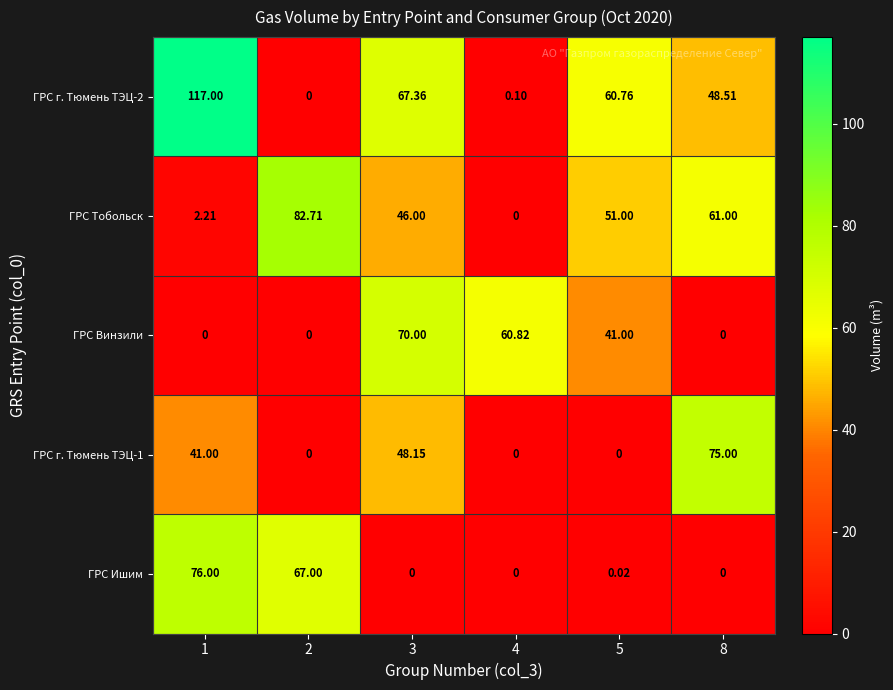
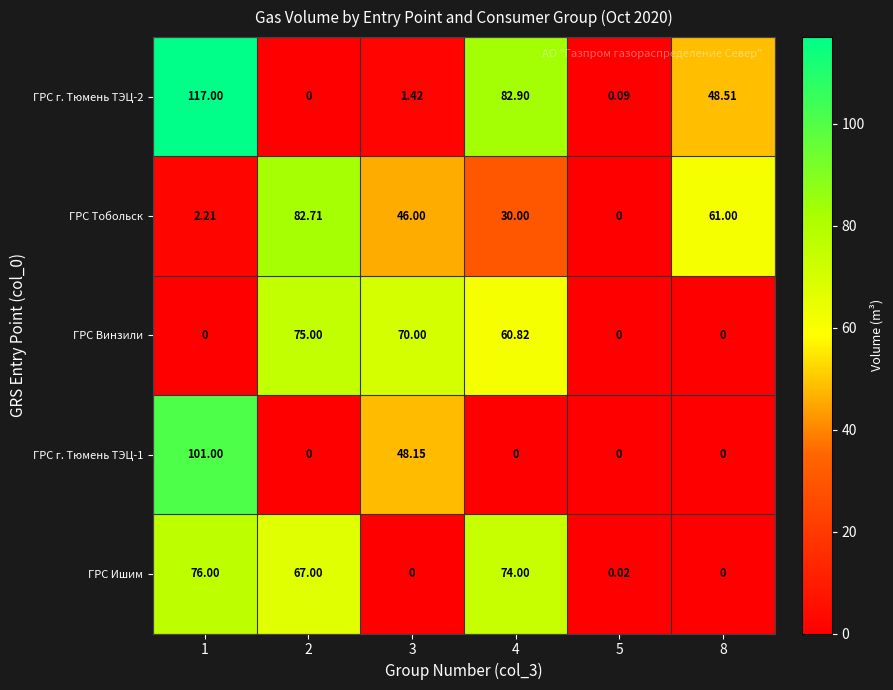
  {
    "ГРС г. Тюмень ТЭЦ-2": {
      "1": 117.00,
      "2": 0,
-     "3": 67.36,
-     "4": 0.10,
-     "5": 60.76,
+     "3": 1.42,
+     "4": 82.90,
+     "5": 0.09,
      "8": 48.51
    },
    "ГРС Тобольск": {
      "1": 2.21,
      "2": 82.71,
      "3": 46.00,
-     "4": 0,
-     "5": 51.00,
+     "4": 30.00,
+     "5": 0,
      "8": 61.00
    },
    "ГРС Винзили": {
      "1": 0,
-     "2": 0,
+     "2": 75.00,
      "3": 70.00,
      "4": 60.82,
-     "5": 41.00,
+     "5": 0,
      "8": 0
    },
    "ГРС г. Тюмень ТЭЦ-1": {
-     "1": 41.00,
+     "1": 101.00,
      "2": 0,
      "3": 48.15,
      "4": 0,
      "5": 0,
-     "8": 75.00
+     "8": 0
    },
    "ГРС Ишим": {
      "1": 76.00,
      "2": 67.00,
      "3": 0,
-     "4": 0,
+     "4": 74.00,
      "5": 0.02,
      "8": 0
    }
  }
